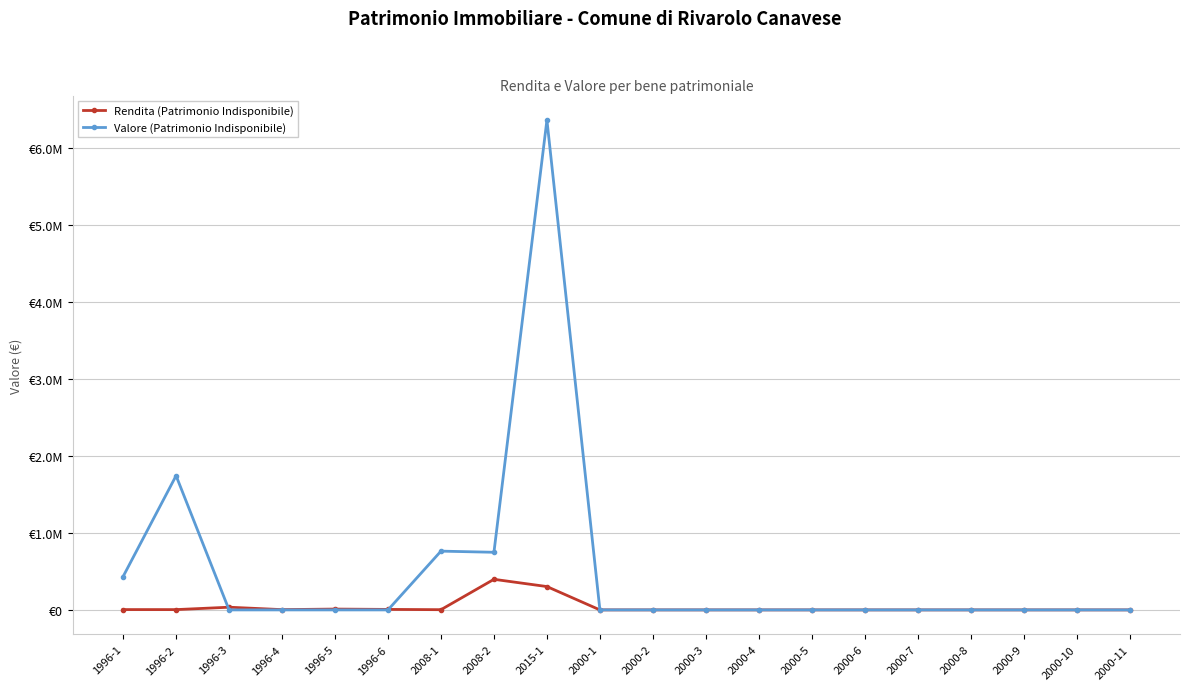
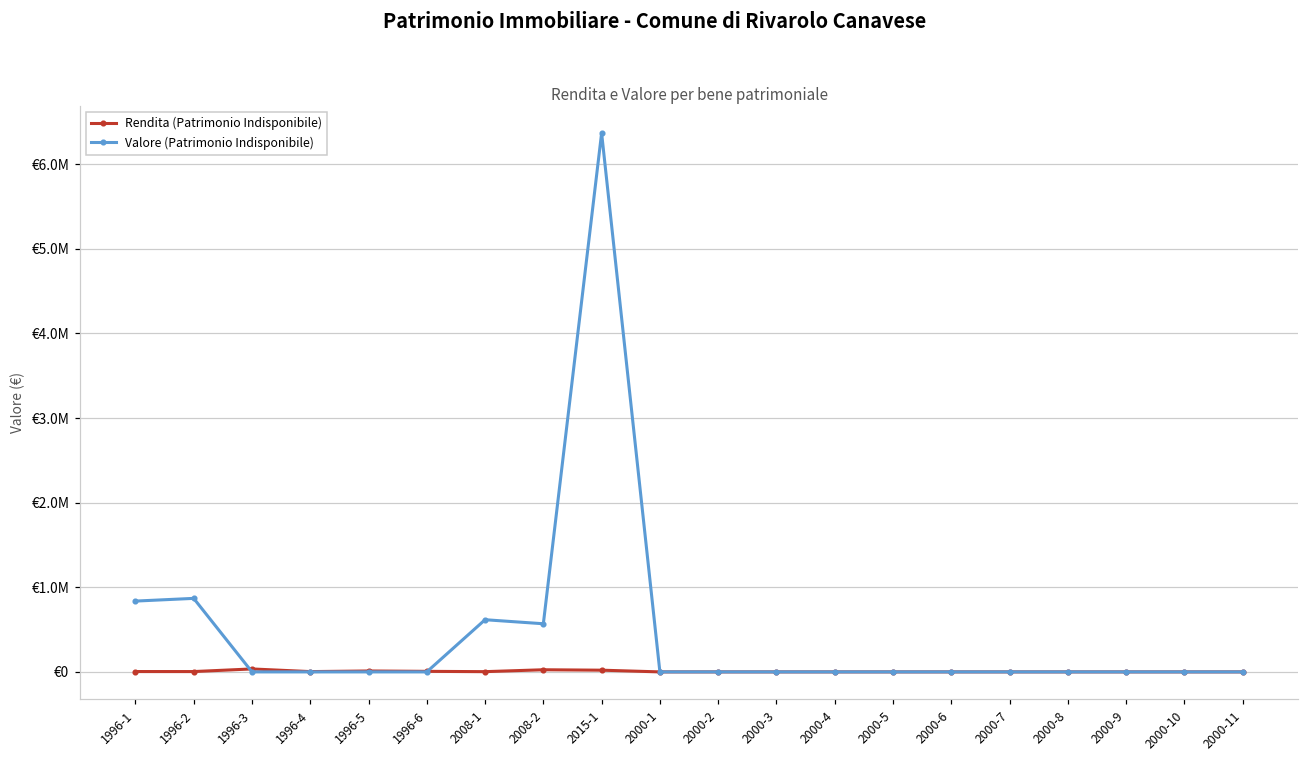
  {
    "Rendita (Patrimonio Indisponibile)": {
      "1996-1": "€0",
      "1996-2": "€0",
      "1996-3": "€0",
      "2008-1": "€0",
-     "2008-2": "€400000",
-     "2015-1": "€300000"
+     "2008-2": "€0",
+     "2015-1": "€0"
    },
    "Valore (Patrimonio Indisponibile)": {
-     "1996-1": "€400000",
-     "1996-2": "€1700000",
+     "1996-1": "€800000",
+     "1996-2": "€900000",
      "1996-3": "€0",
-     "2008-1": "€800000",
-     "2008-2": "€700000",
+     "2008-1": "€600000",
+     "2008-2": "€600000",
      "2015-1": "€6400000"
    }
  }
